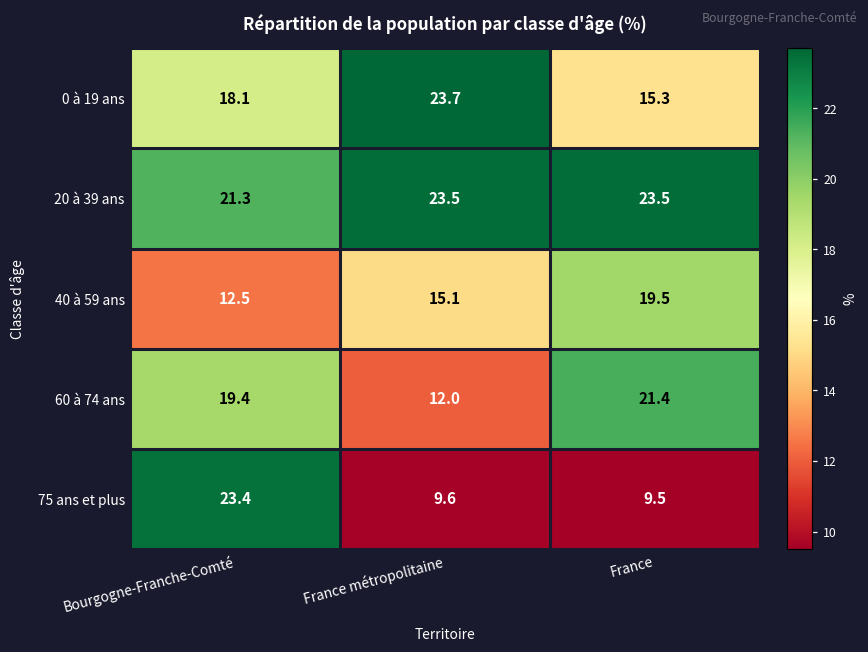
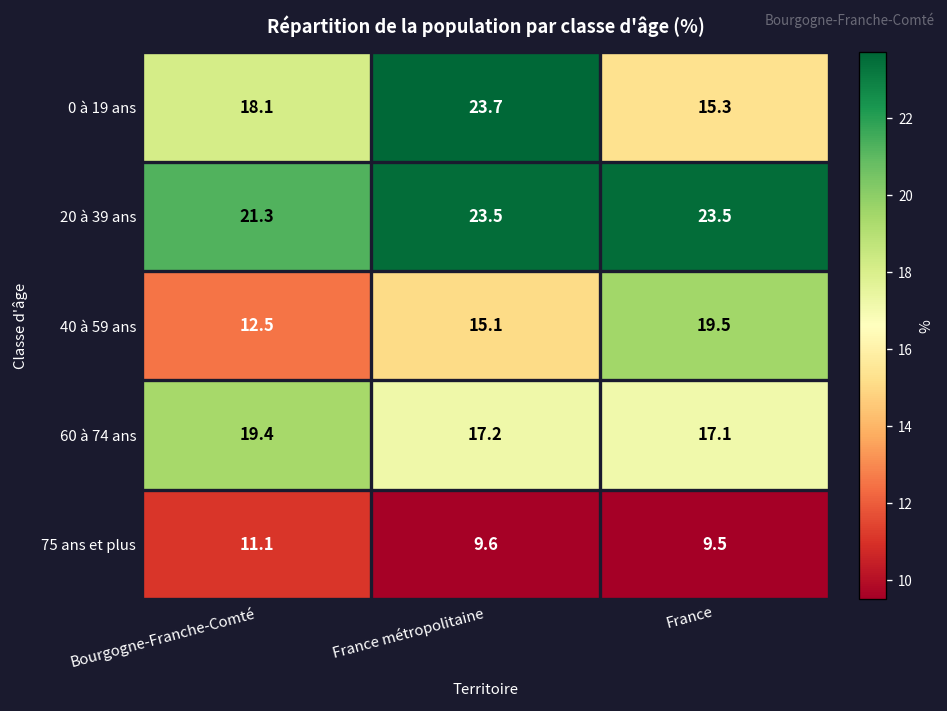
  {
    "0 à 19 ans": {
      "Bourgogne-Franche-Comté": 18.1,
      "France métropolitaine": 23.7,
      "France": 15.3
    },
    "20 à 39 ans": {
      "Bourgogne-Franche-Comté": 21.3,
      "France métropolitaine": 23.5,
      "France": 23.5
    },
    "40 à 59 ans": {
      "Bourgogne-Franche-Comté": 12.5,
      "France métropolitaine": 15.1,
      "France": 19.5
    },
    "60 à 74 ans": {
      "Bourgogne-Franche-Comté": 19.4,
-     "France métropolitaine": 12.0,
-     "France": 21.4
+     "France métropolitaine": 17.2,
+     "France": 17.1
    },
    "75 ans et plus": {
-     "Bourgogne-Franche-Comté": 23.4,
+     "Bourgogne-Franche-Comté": 11.1,
      "France métropolitaine": 9.6,
      "France": 9.5
    }
  }
